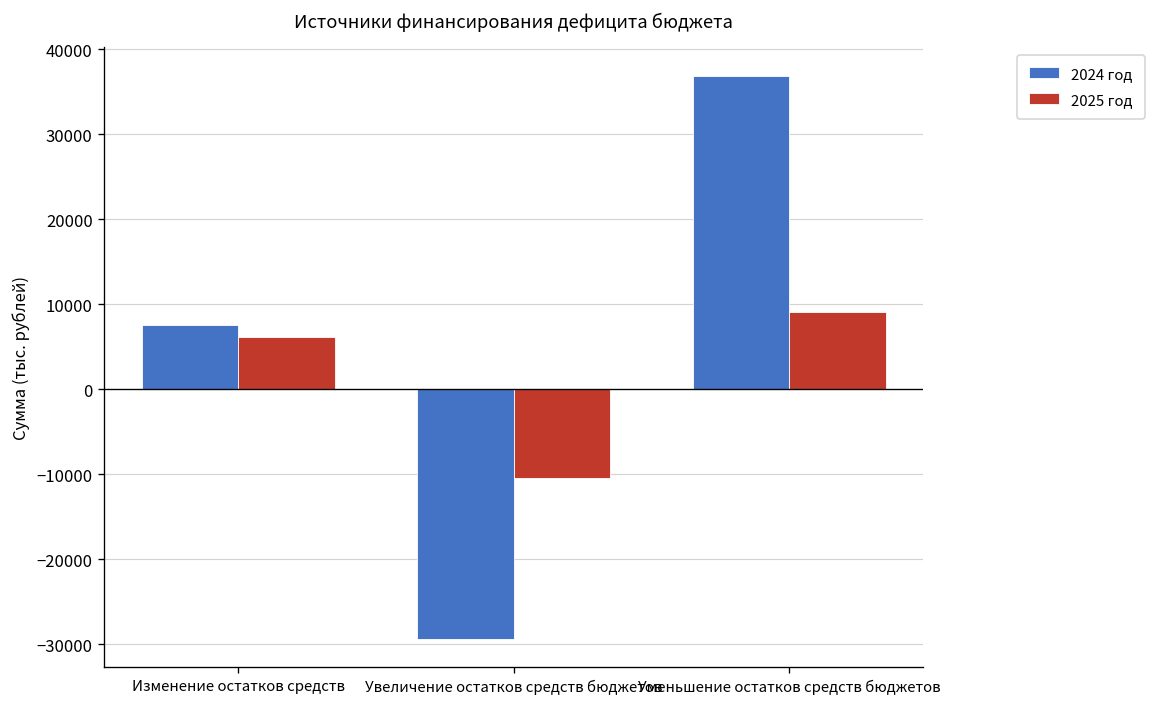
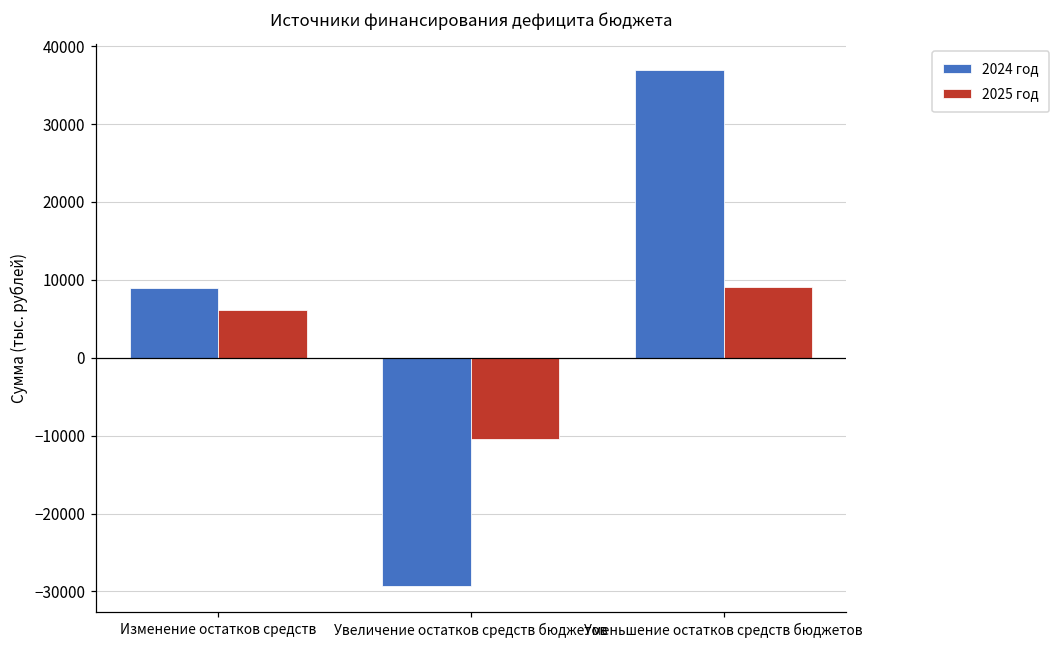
  {
    "2024 год": {
-     "Изменение остатков средств": 8000,
+     "Изменение остатков средств": 9000,
      "Увеличение остатков средств бюджетов": -29000,
      "Уменьшение остатков средств бюджетов": 37000
    },
    "2025 год": {
      "Изменение остатков средств": 6000,
      "Увеличение остатков средств бюджетов": -10000,
      "Уменьшение остатков средств бюджетов": 9000
    }
  }
